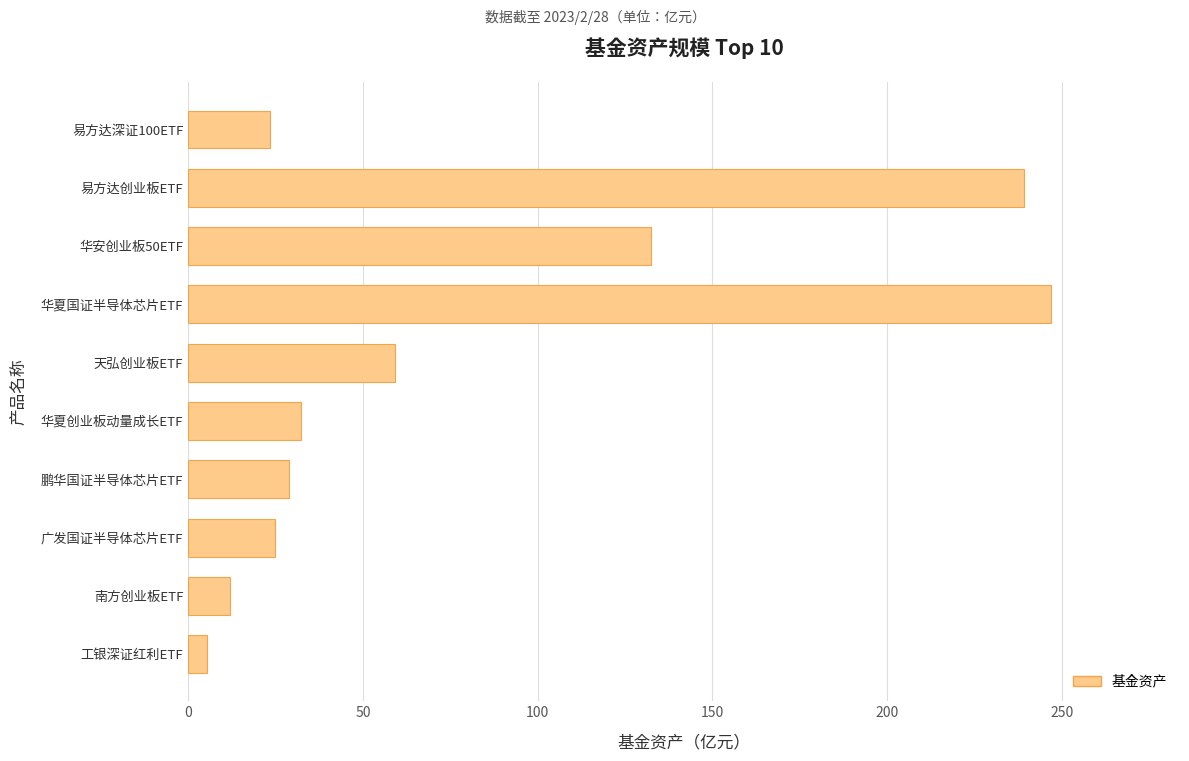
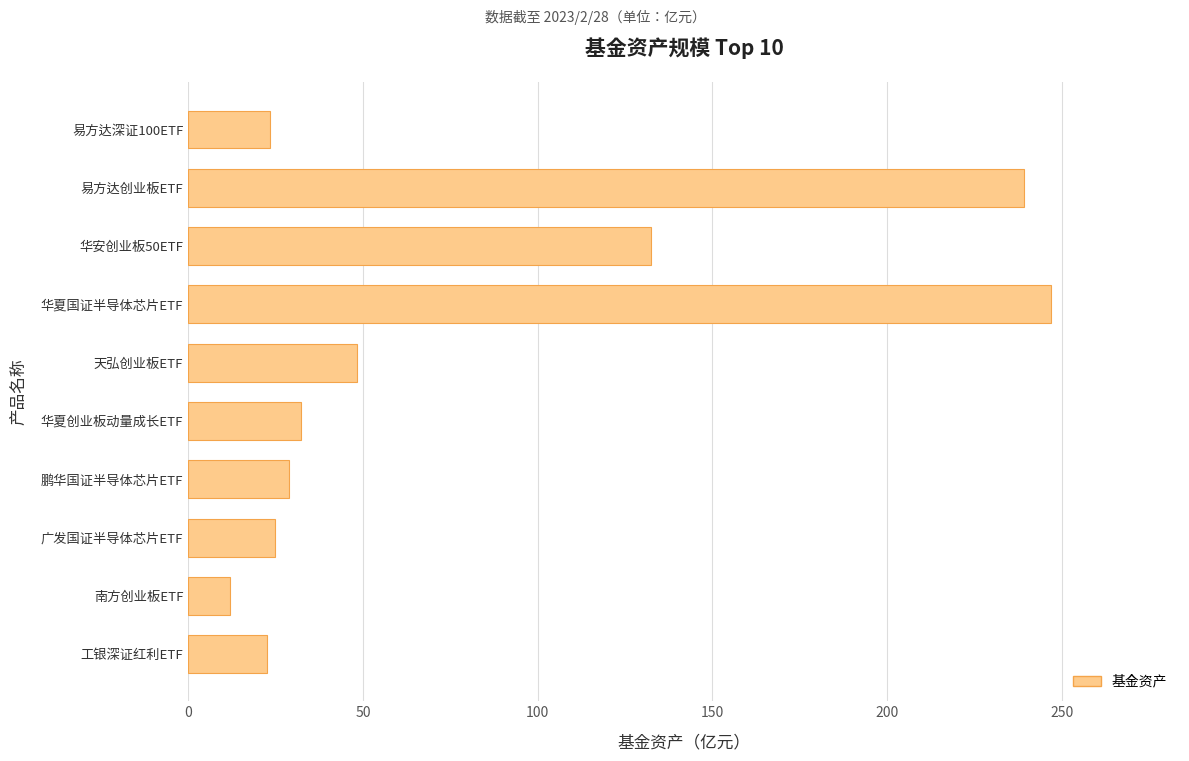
  {
    "易方达深证100ETF": 24,
    "易方达创业板ETF": 239,
    "华安创业板50ETF": 132,
    "华夏国证半导体芯片ETF": 247,
-   "天弘创业板ETF": 59,
+   "天弘创业板ETF": 48,
    "华夏创业板动量成长ETF": 32,
    "鹏华国证半导体芯片ETF": 29,
    "广发国证半导体芯片ETF": 25,
    "南方创业板ETF": 12,
-   "工银深证红利ETF": 5
+   "工银深证红利ETF": 23
  }
